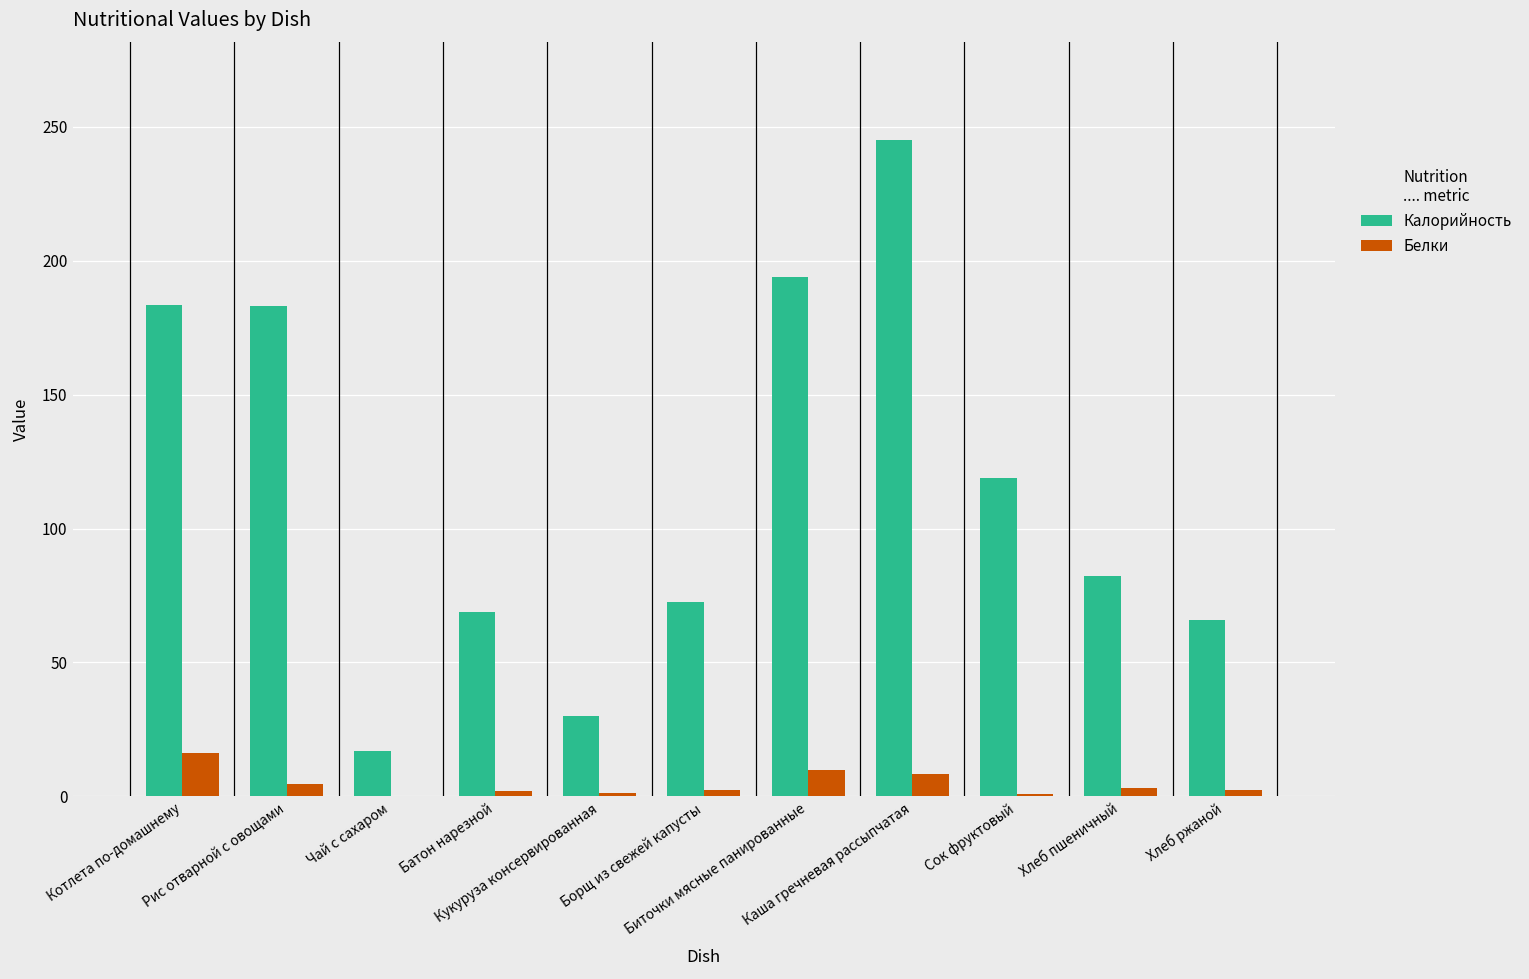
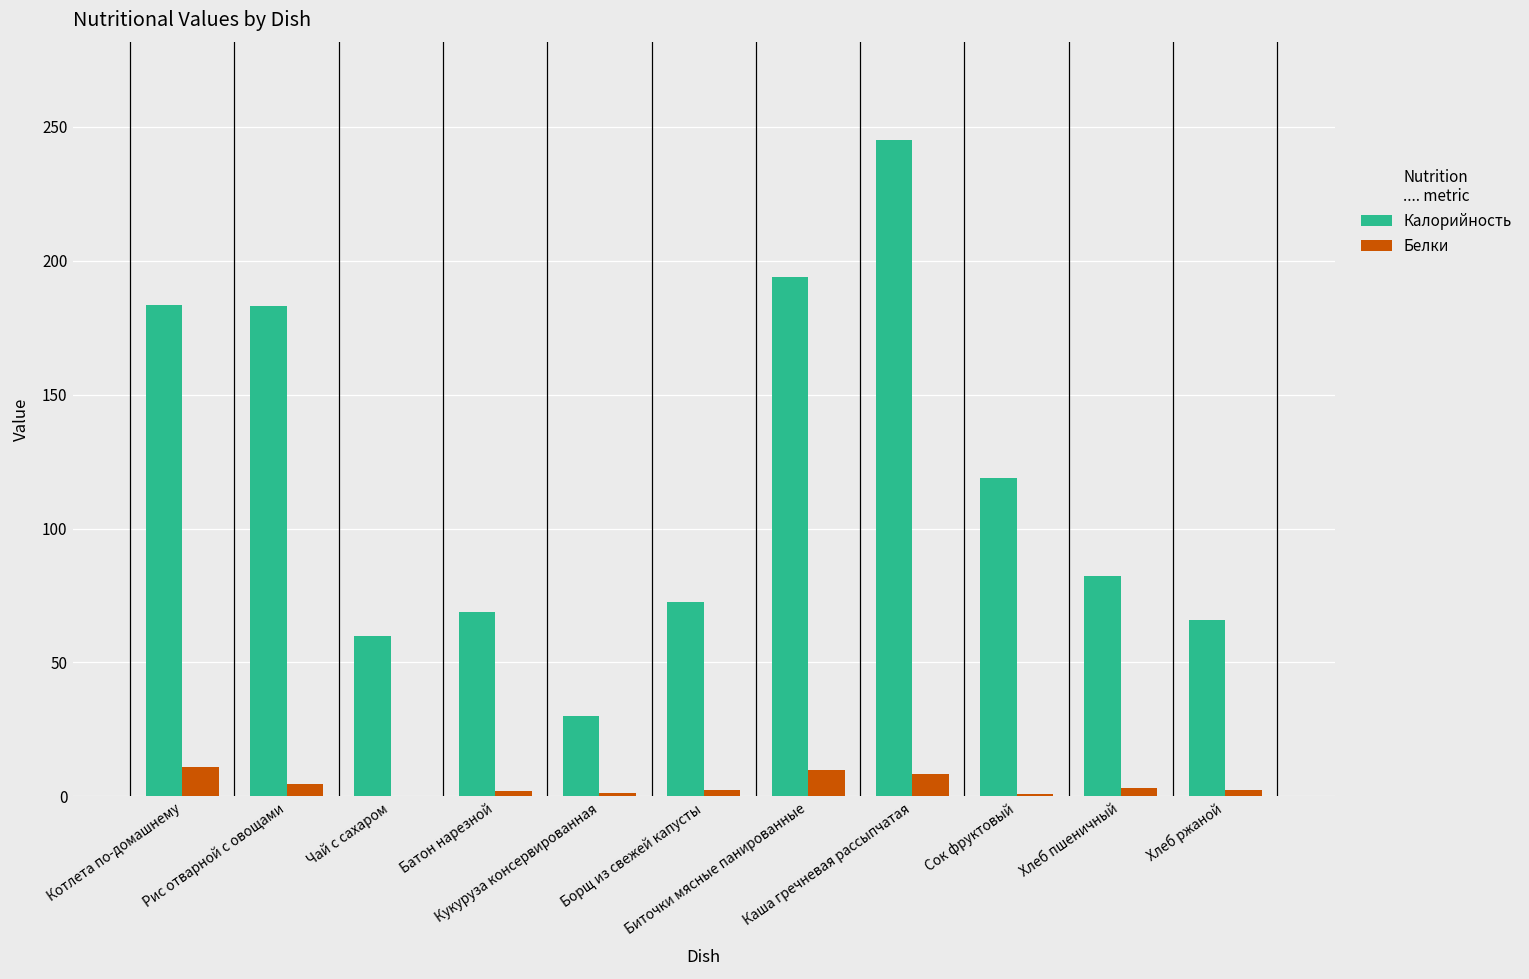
  {
    "Калорийность": {
      "Котлета по-домашнему": 183,
      "Рис отварной с овощами": 183,
-     "Чай с сахаром": 17,
+     "Чай с сахаром": 60,
      "Батон нарезной": 69,
      "Кукуруза консервированная": 30,
      "Борщ из свежей капусты": 72,
      "Биточки мясные панированные": 194,
      "Каша гречневая рассыпчатая": 245,
      "Сок фруктовый": 119,
      "Хлеб пшеничный": 82,
      "Хлеб ржаной": 66
    },
    "Белки": {
-     "Котлета по-домашнему": 16,
+     "Котлета по-домашнему": 11,
      "Рис отварной с овощами": 5,
      "Батон нарезной": 2,
      "Кукуруза консервированная": 1,
      "Борщ из свежей капусты": 2,
      "Биточки мясные панированные": 10,
      "Каша гречневая рассыпчатая": 8,
      "Хлеб пшеничный": 3,
      "Хлеб ржаной": 2
    }
  }
